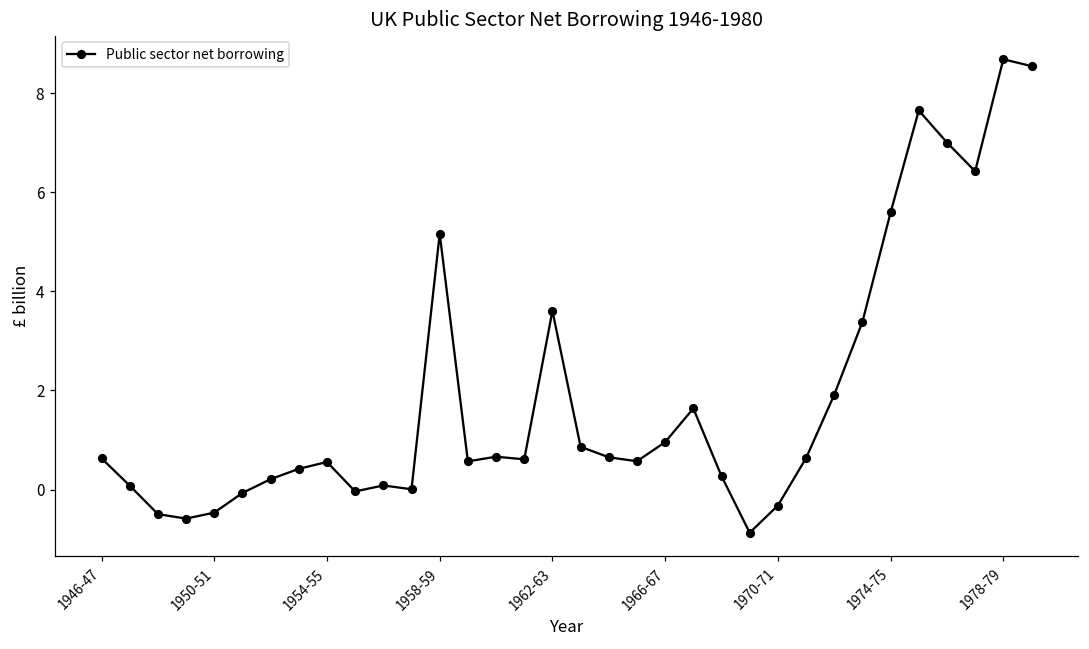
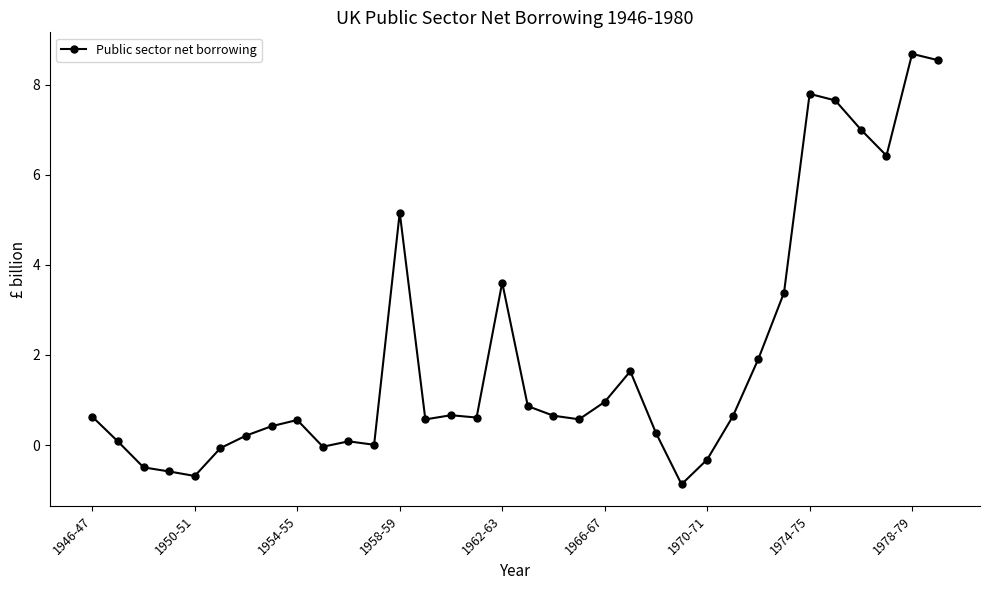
  {
    "1946-47": 0.6,
-   "1950-51": -0.5,
+   "1950-51": -0.7,
    "1954-55": 0.6,
    "1958-59": 5.2,
    "1962-63": 3.6,
    "1966-67": 1.0,
    "1970-71": -0.3,
-   "1974-75": 5.6,
+   "1974-75": 7.8,
    "1978-79": 8.7
  }
